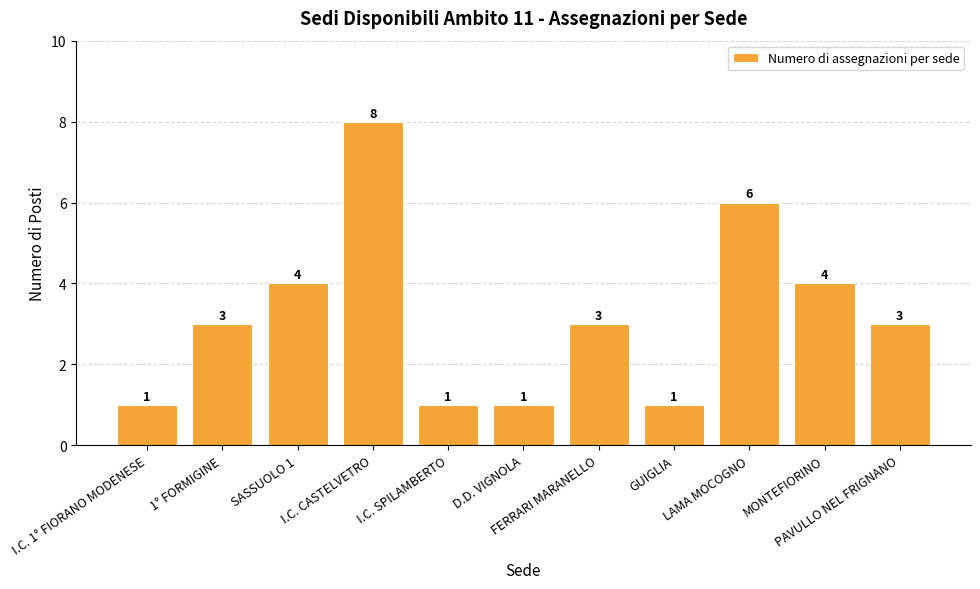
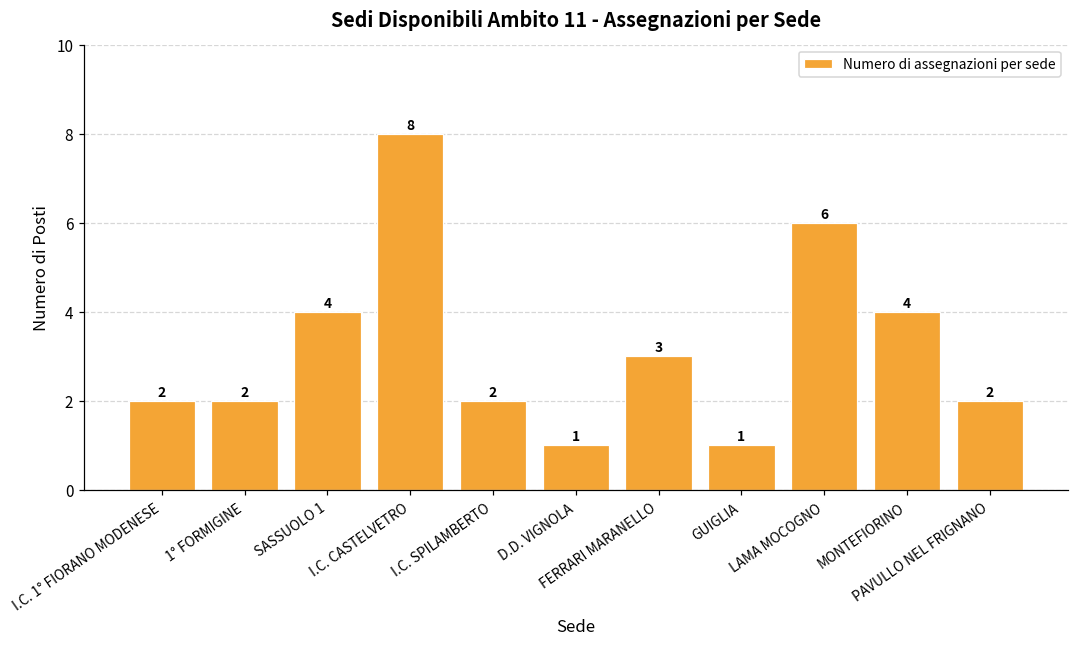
  {
-   "I.C. 1° FIORANO MODENESE": 1,
-   "1° FORMIGINE": 3,
+   "I.C. 1° FIORANO MODENESE": 2,
+   "1° FORMIGINE": 2,
    "SASSUOLO 1": 4,
    "I.C. CASTELVETRO": 8,
-   "I.C. SPILAMBERTO": 1,
+   "I.C. SPILAMBERTO": 2,
    "D.D. VIGNOLA": 1,
    "FERRARI MARANELLO": 3,
    "GUIGLIA": 1,
    "LAMA MOCOGNO": 6,
    "MONTEFIORINO": 4,
-   "PAVULLO NEL FRIGNANO": 3
+   "PAVULLO NEL FRIGNANO": 2
  }
